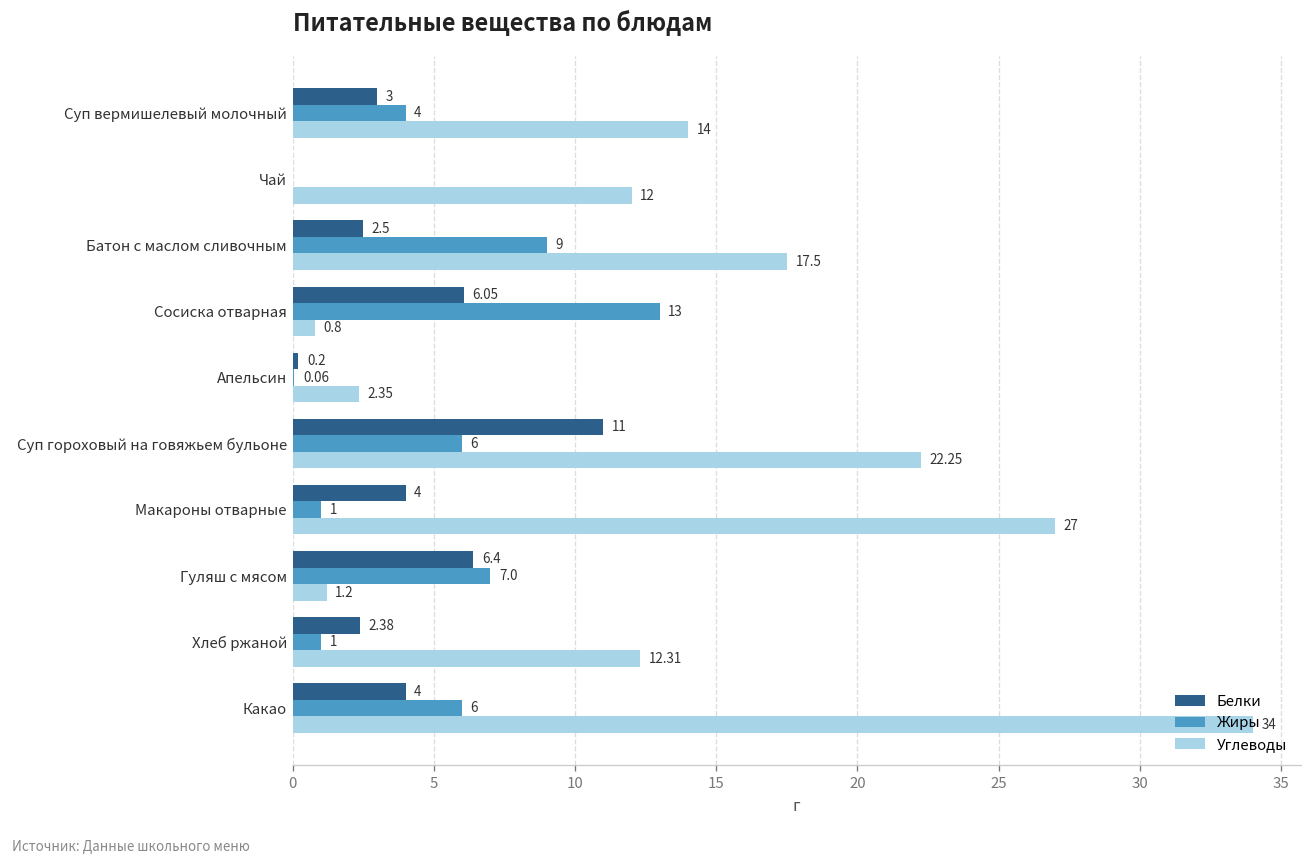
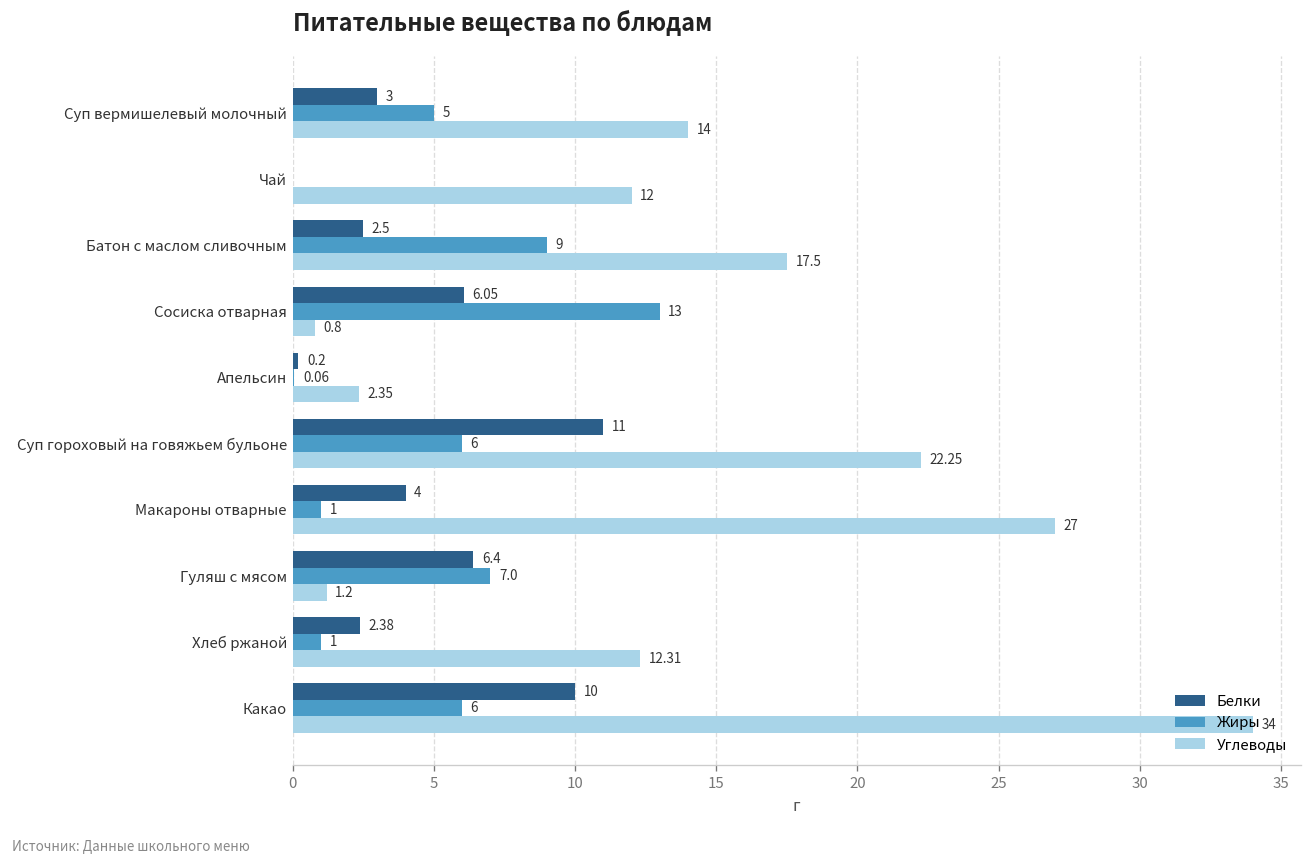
  {
    "Белки": {
      "Суп вермишелевый молочный": 3,
      "Батон с маслом сливочным": 2.5,
      "Сосиска отварная": 6.05,
      "Апельсин": 0.2,
      "Суп гороховый на говяжьем бульоне": 11,
      "Макароны отварные": 4,
      "Гуляш с мясом": 6.4,
      "Хлеб ржаной": 2.38,
-     "Какао": 4
+     "Какао": 10
    },
    "Жиры": {
-     "Суп вермишелевый молочный": 4,
+     "Суп вермишелевый молочный": 5,
      "Батон с маслом сливочным": 9,
      "Сосиска отварная": 13,
      "Апельсин": 0.06,
      "Суп гороховый на говяжьем бульоне": 6,
      "Макароны отварные": 1,
      "Гуляш с мясом": 7.0,
      "Хлеб ржаной": 1,
      "Какао": 6
    },
    "Углеводы": {
      "Суп вермишелевый молочный": 14,
      "Чай": 12,
      "Батон с маслом сливочным": 17.5,
      "Сосиска отварная": 0.8,
      "Апельсин": 2.35,
      "Суп гороховый на говяжьем бульоне": 22.25,
      "Макароны отварные": 27,
      "Гуляш с мясом": 1.2,
      "Хлеб ржаной": 12.31,
      "Какао": 34
    }
  }
